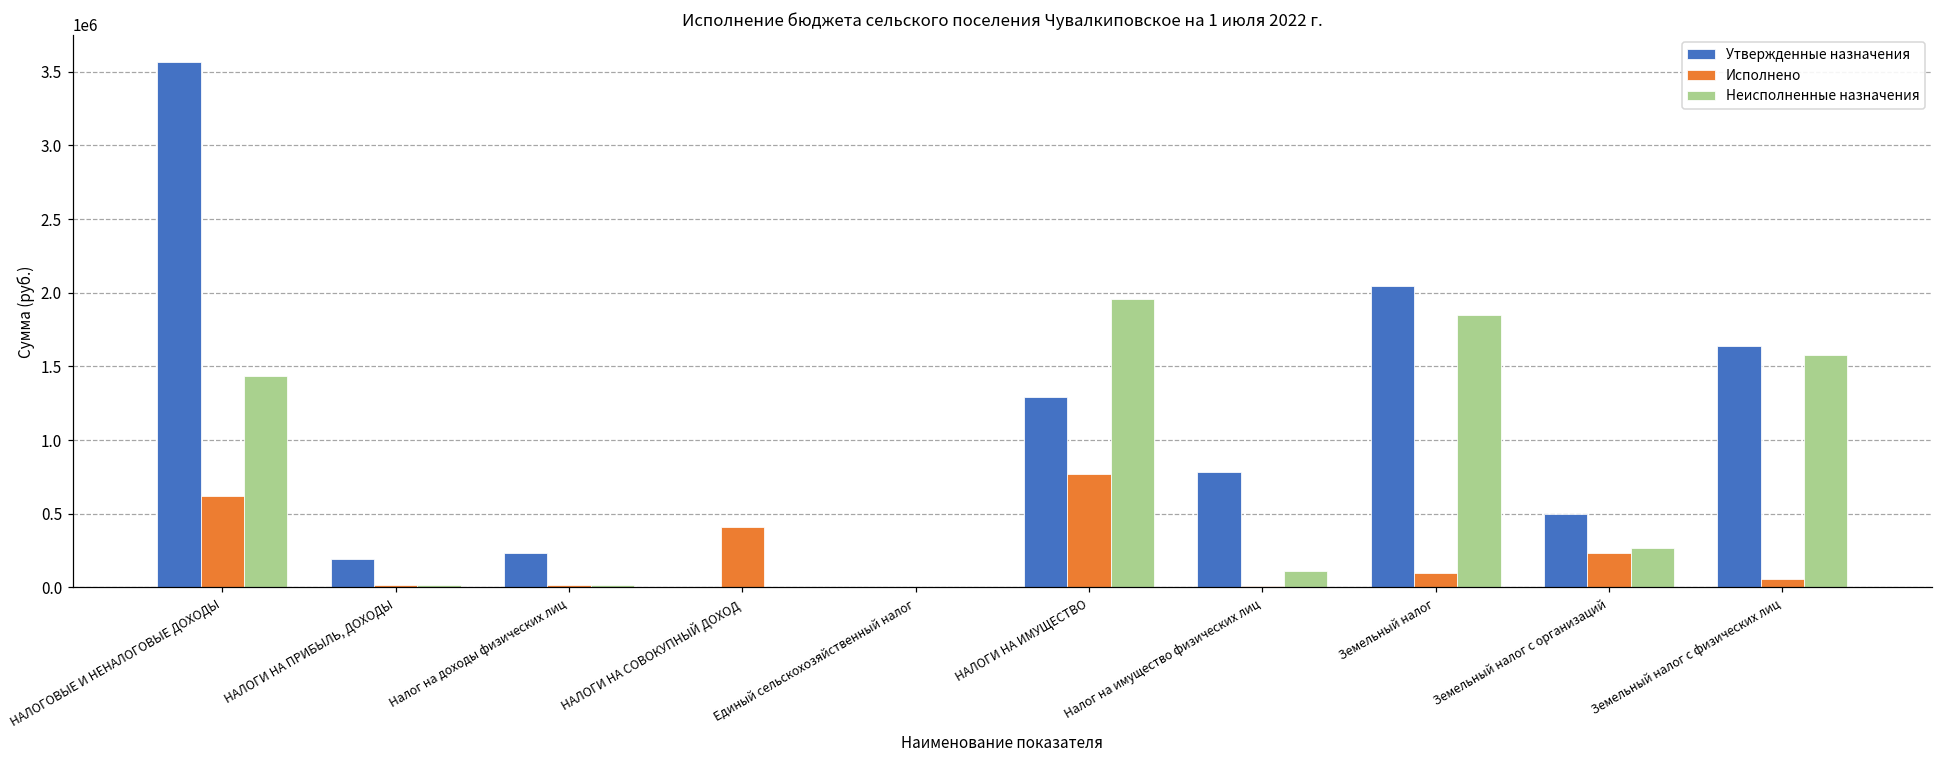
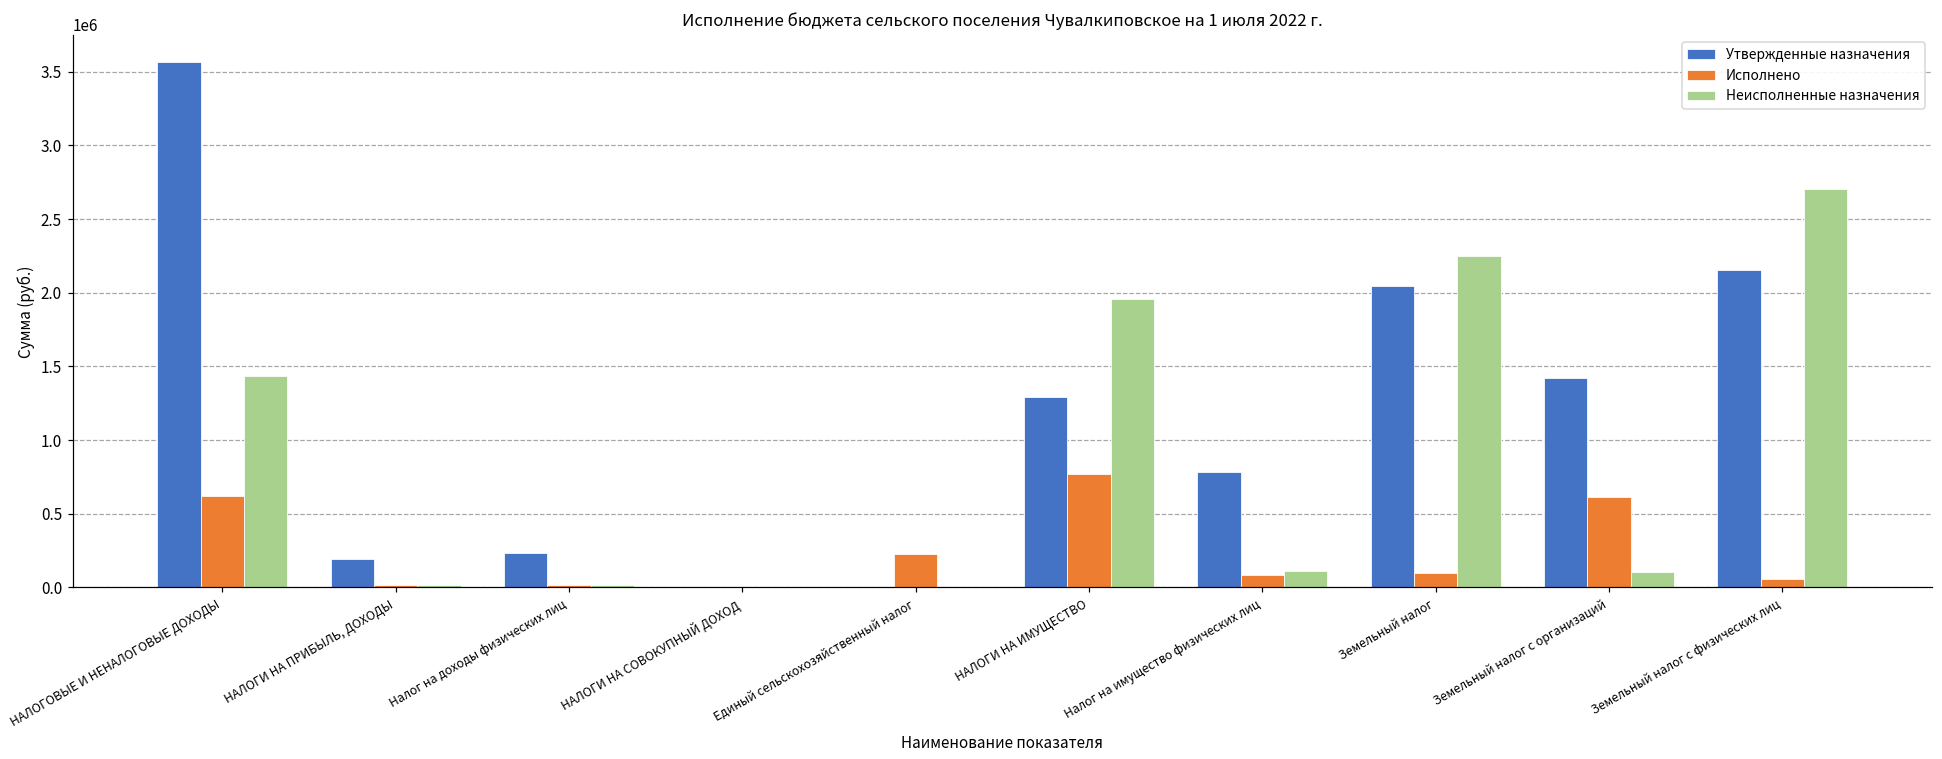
  {
    "Утвержденные назначения": {
      "НАЛОГОВЫЕ И НЕНАЛОГОВЫЕ ДОХОДЫ": 3570000,
      "НАЛОГИ НА ПРИБЫЛЬ, ДОХОДЫ": 190000,
      "Налог на доходы физических лиц": 240000,
      "НАЛОГИ НА СОВОКУПНЫЙ ДОХОД": 0,
      "Единый сельскохозяйственный налог": 0,
      "НАЛОГИ НА ИМУЩЕСТВО": 1290000,
      "Налог на имущество физических лиц": 780000,
      "Земельный налог": 2050000,
-     "Земельный налог с организаций": 500000,
-     "Земельный налог с физических лиц": 1640000
+     "Земельный налог с организаций": 1420000,
+     "Земельный налог с физических лиц": 2150000
    },
    "Исполнено": {
      "НАЛОГОВЫЕ И НЕНАЛОГОВЫЕ ДОХОДЫ": 620000,
-     "НАЛОГИ НА СОВОКУПНЫЙ ДОХОД": 410000,
-     "Единый сельскохозяйственный налог": 0,
+     "НАЛОГИ НА СОВОКУПНЫЙ ДОХОД": 0,
+     "Единый сельскохозяйственный налог": 230000,
      "НАЛОГИ НА ИМУЩЕСТВО": 770000,
-     "Налог на имущество физических лиц": 10000,
+     "Налог на имущество физических лиц": 90000,
      "Земельный налог": 100000,
-     "Земельный налог с организаций": 230000,
+     "Земельный налог с организаций": 620000,
      "Земельный налог с физических лиц": 60000
    },
    "Неисполненные назначения": {
      "НАЛОГОВЫЕ И НЕНАЛОГОВЫЕ ДОХОДЫ": 1440000,
      "НАЛОГИ НА СОВОКУПНЫЙ ДОХОД": 0,
      "Единый сельскохозяйственный налог": 0,
      "НАЛОГИ НА ИМУЩЕСТВО": 1960000,
      "Налог на имущество физических лиц": 110000,
-     "Земельный налог": 1850000,
-     "Земельный налог с организаций": 270000,
-     "Земельный налог с физических лиц": 1580000
+     "Земельный налог": 2250000,
+     "Земельный налог с организаций": 100000,
+     "Земельный налог с физических лиц": 2700000
    }
  }
